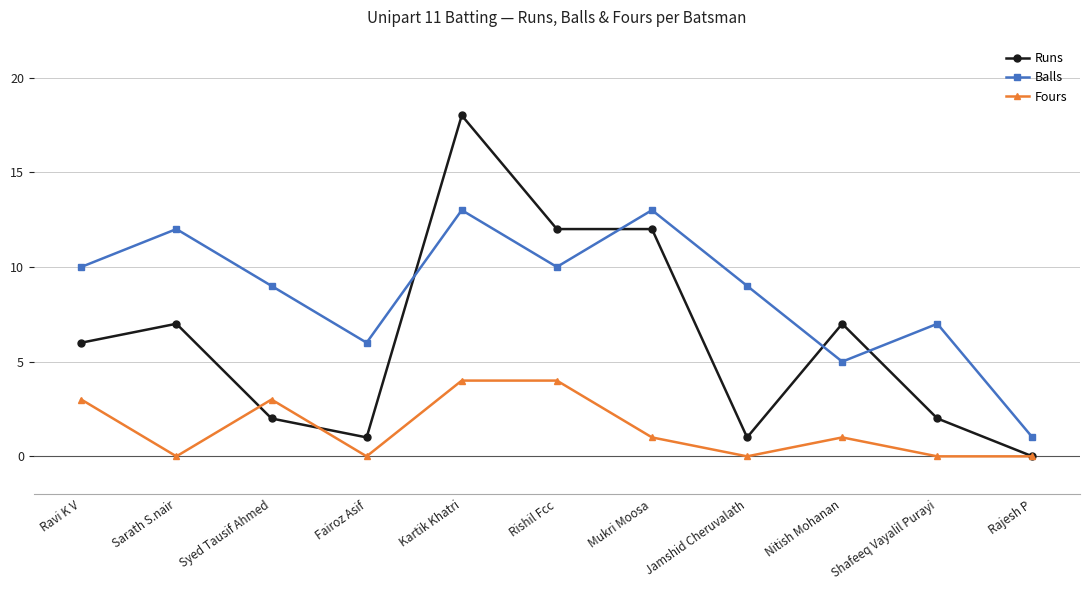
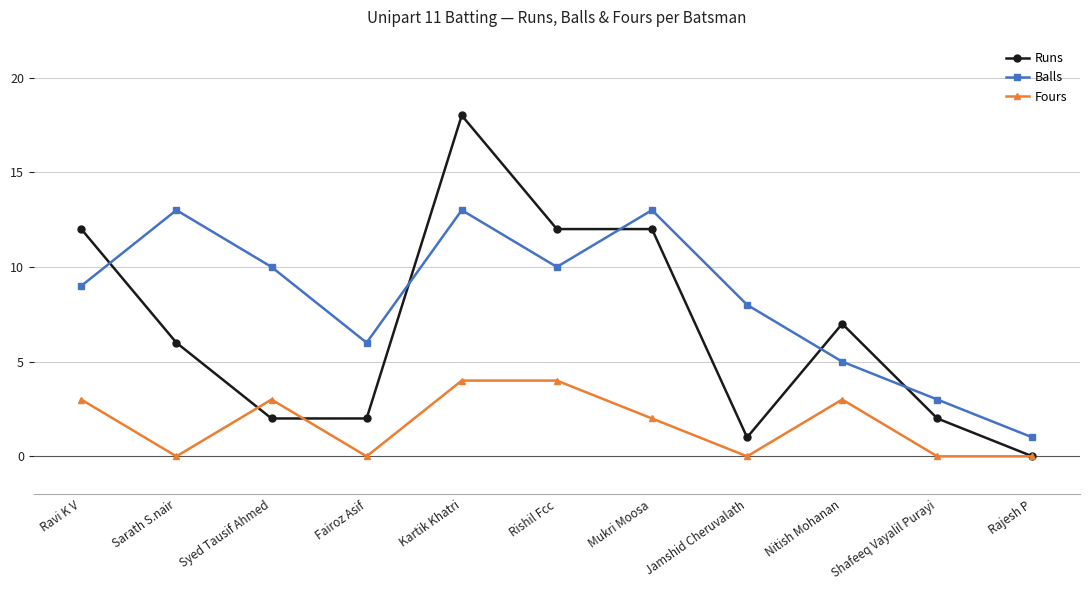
  {
    "Runs": {
-     "Ravi K V": 6,
-     "Sarath S.nair": 7,
+     "Ravi K V": 12,
+     "Sarath S.nair": 6,
      "Syed Tausif Ahmed": 2,
-     "Fairoz Asif": 1,
+     "Fairoz Asif": 2,
      "Kartik Khatri": 18,
      "Rishil Fcc": 12,
      "Mukri Moosa": 12,
      "Jamshid Cheruvalath": 1,
      "Nitish Mohanan": 7,
      "Shafeeq Vayalil Purayi": 2
    },
    "Balls": {
-     "Ravi K V": 10,
-     "Sarath S.nair": 12,
-     "Syed Tausif Ahmed": 9,
+     "Ravi K V": 9,
+     "Sarath S.nair": 13,
+     "Syed Tausif Ahmed": 10,
      "Fairoz Asif": 6,
      "Kartik Khatri": 13,
      "Rishil Fcc": 10,
      "Mukri Moosa": 13,
-     "Jamshid Cheruvalath": 9,
+     "Jamshid Cheruvalath": 8,
      "Nitish Mohanan": 5,
-     "Shafeeq Vayalil Purayi": 7,
+     "Shafeeq Vayalil Purayi": 3,
      "Rajesh P": 1
    },
    "Fours": {
      "Ravi K V": 3,
      "Sarath S.nair": 0,
      "Syed Tausif Ahmed": 3,
      "Fairoz Asif": 0,
      "Kartik Khatri": 4,
      "Rishil Fcc": 4,
-     "Mukri Moosa": 1,
+     "Mukri Moosa": 2,
      "Jamshid Cheruvalath": 0,
-     "Nitish Mohanan": 1,
+     "Nitish Mohanan": 3,
      "Shafeeq Vayalil Purayi": 0
    }
  }
